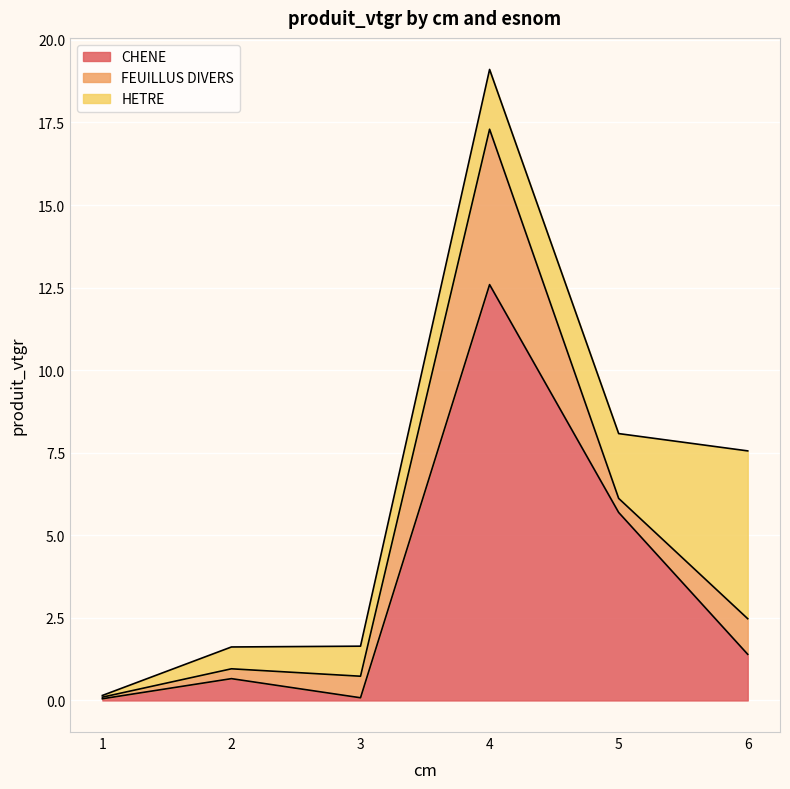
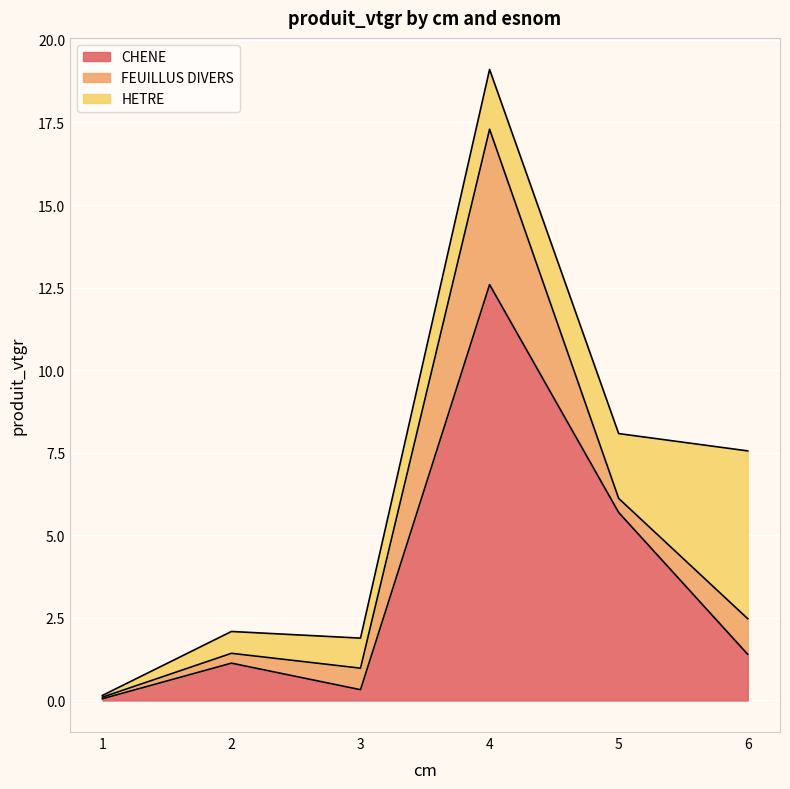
  {
    "CHENE": {
-     "2": 0.7,
-     "3": 0.1,
+     "2": 1.1,
+     "3": 0.3,
      "4": 12.6,
      "5": 5.7,
      "6": 1.4
    }
  }
